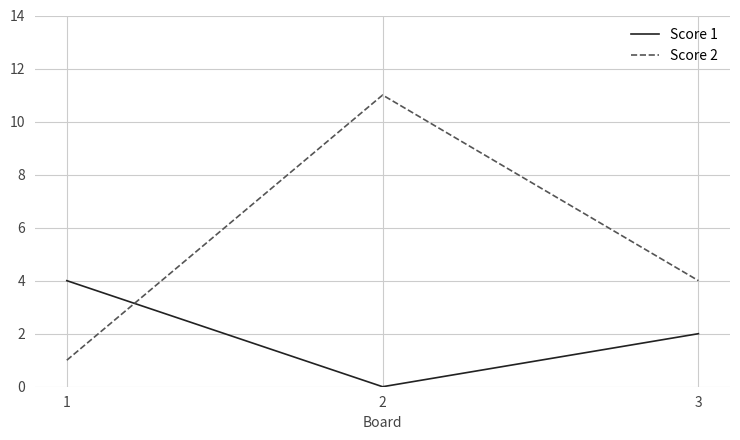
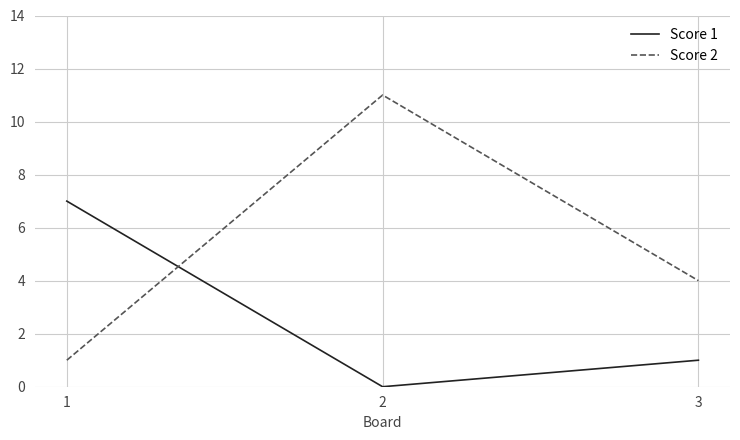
  {
    "Score 1": {
-     "1": 4,
+     "1": 7,
      "2": 0,
-     "3": 2
+     "3": 1
    },
    "Score 2": {
      "1": 1,
      "2": 11,
      "3": 4
    }
  }
